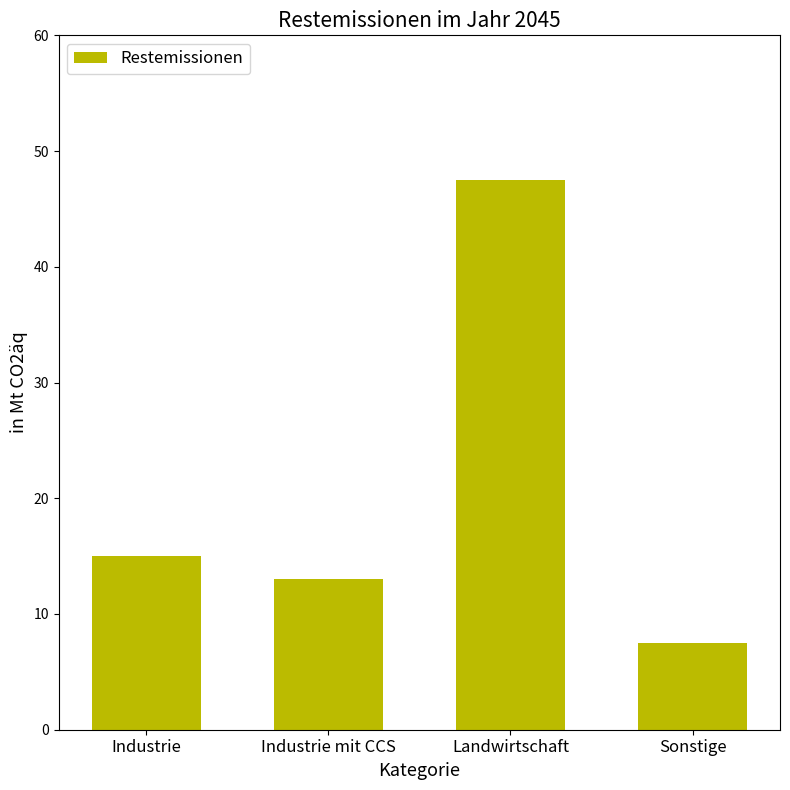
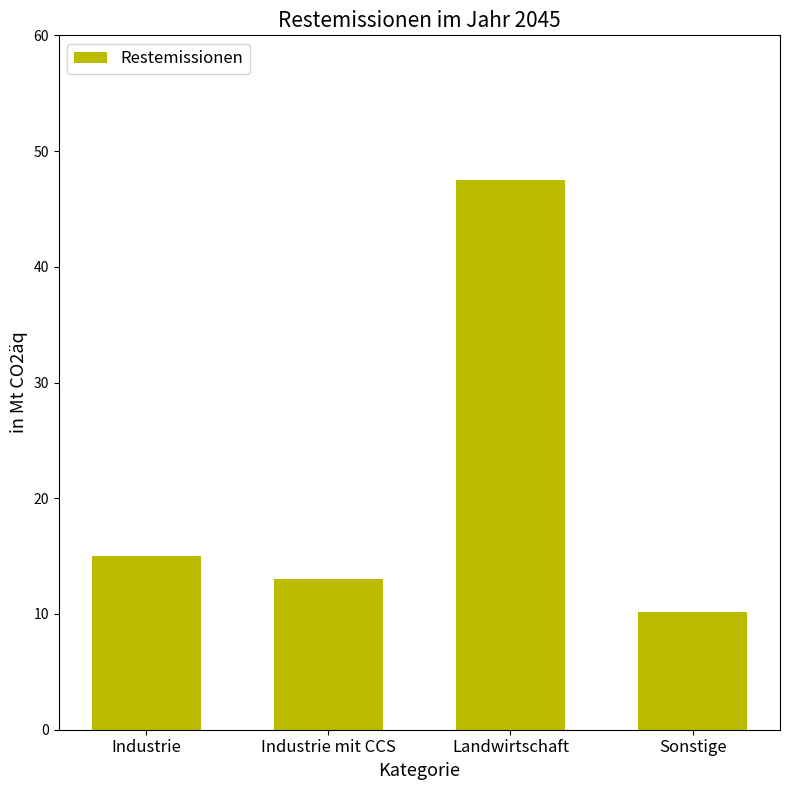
  {
    "Industrie": 15.0,
    "Industrie mit CCS": 13.0,
    "Landwirtschaft": 47.5,
-   "Sonstige": 7.5
+   "Sonstige": 10.2
  }
